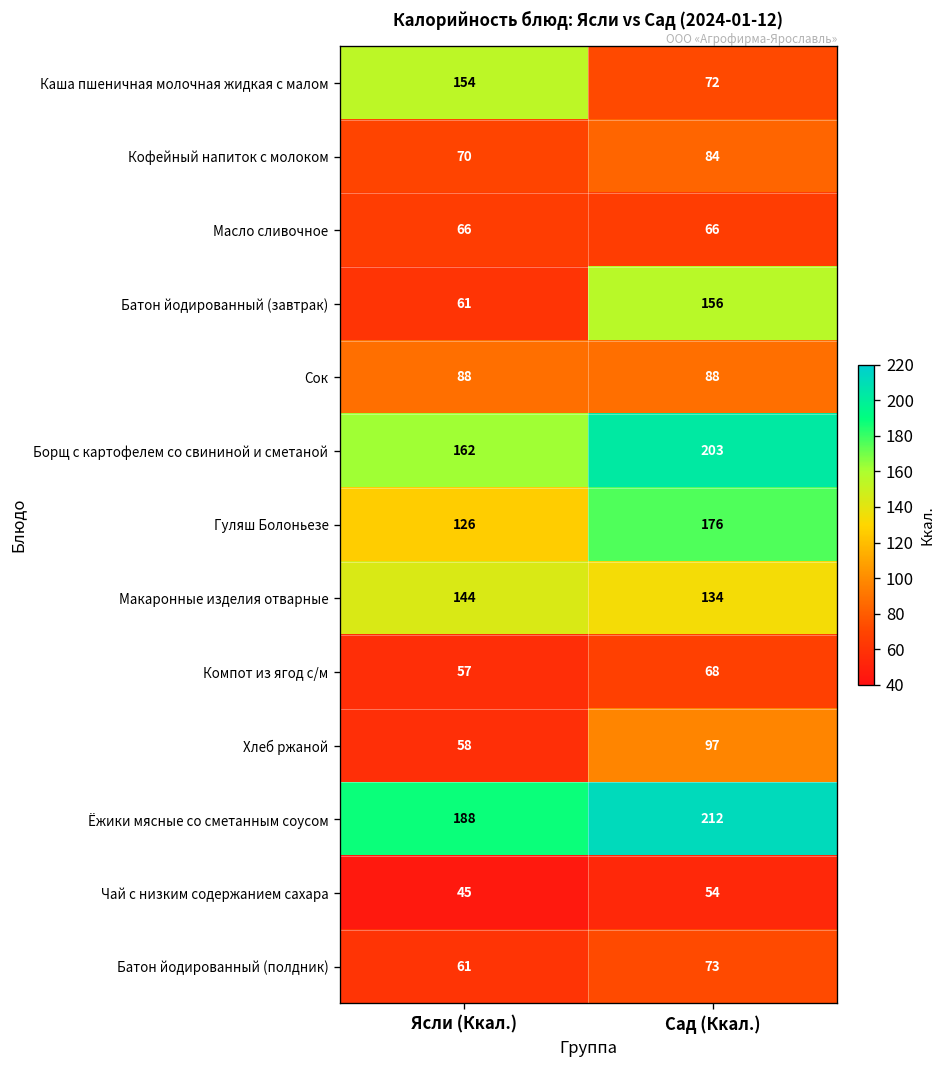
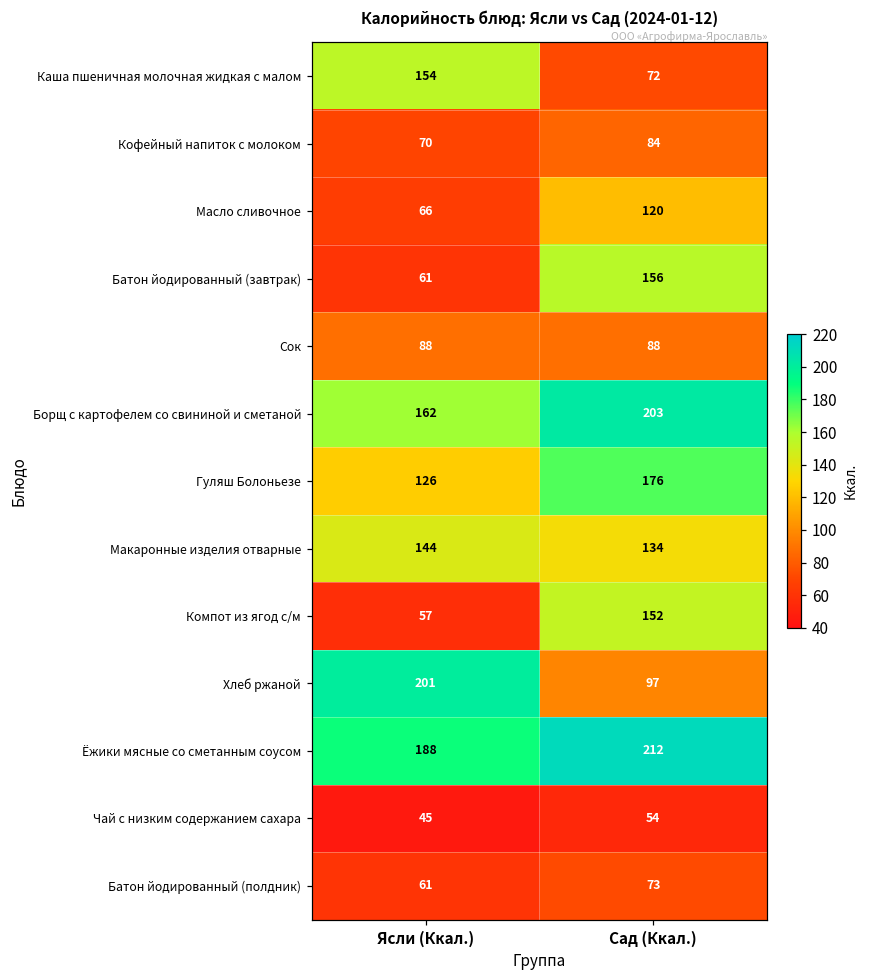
  {
    "Каша пшеничная молочная жидкая с малом": {
      "Ясли (Ккал.)": 154,
      "Сад (Ккал.)": 72
    },
    "Кофейный напиток с молоком": {
      "Ясли (Ккал.)": 70,
      "Сад (Ккал.)": 84
    },
    "Масло сливочное": {
      "Ясли (Ккал.)": 66,
-     "Сад (Ккал.)": 66
+     "Сад (Ккал.)": 120
    },
    "Батон йодированный (завтрак)": {
      "Ясли (Ккал.)": 61,
      "Сад (Ккал.)": 156
    },
    "Сок": {
      "Ясли (Ккал.)": 88,
      "Сад (Ккал.)": 88
    },
    "Борщ с картофелем со свининой и сметаной": {
      "Ясли (Ккал.)": 162,
      "Сад (Ккал.)": 203
    },
    "Гуляш Болоньезе": {
      "Ясли (Ккал.)": 126,
      "Сад (Ккал.)": 176
    },
    "Макаронные изделия отварные": {
      "Ясли (Ккал.)": 144,
      "Сад (Ккал.)": 134
    },
    "Компот из ягод с/м": {
      "Ясли (Ккал.)": 57,
-     "Сад (Ккал.)": 68
+     "Сад (Ккал.)": 152
    },
    "Хлеб ржаной": {
-     "Ясли (Ккал.)": 58,
+     "Ясли (Ккал.)": 201,
      "Сад (Ккал.)": 97
    },
    "Ёжики мясные со сметанным соусом": {
      "Ясли (Ккал.)": 188,
      "Сад (Ккал.)": 212
    },
    "Чай с низким содержанием сахара": {
      "Ясли (Ккал.)": 45,
      "Сад (Ккал.)": 54
    },
    "Батон йодированный (полдник)": {
      "Ясли (Ккал.)": 61,
      "Сад (Ккал.)": 73
    }
  }
